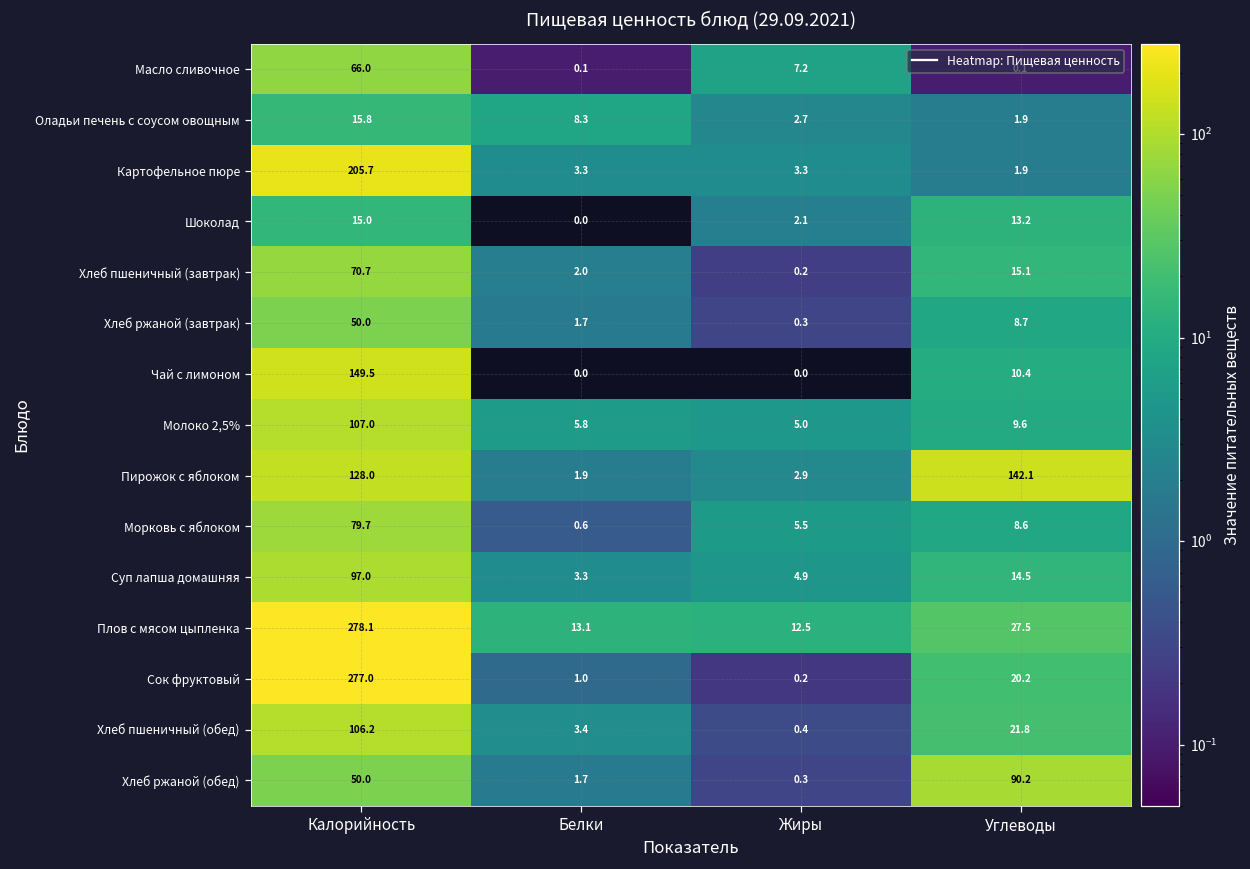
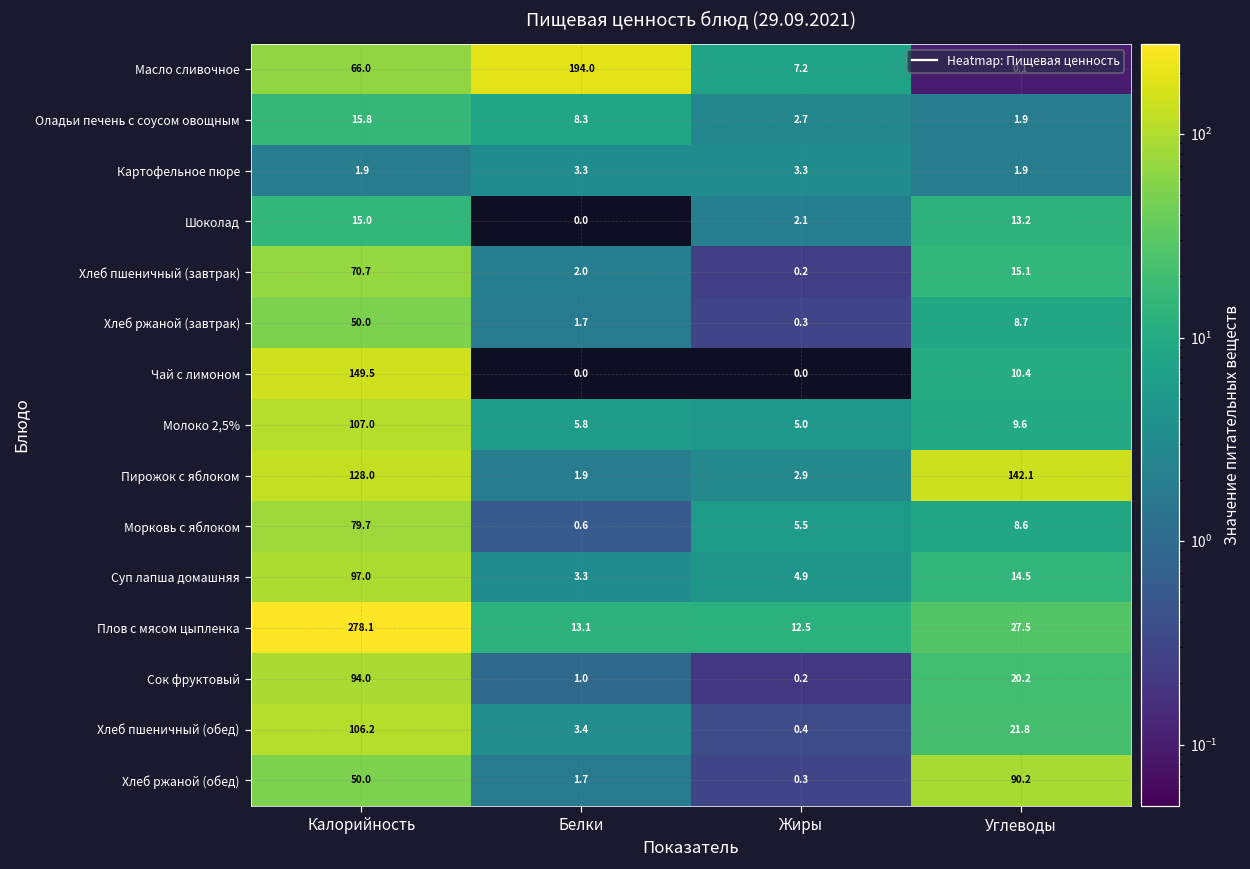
  {
    "Масло сливочное": {
      "Калорийность": 66.0,
-     "Белки": 0.1,
+     "Белки": 194.0,
      "Жиры": 7.2
    },
    "Оладьи печень с соусом овощным": {
      "Калорийность": 15.8,
      "Белки": 8.3,
      "Жиры": 2.7,
      "Углеводы": 1.9
    },
    "Картофельное пюре": {
-     "Калорийность": 205.7,
+     "Калорийность": 1.9,
      "Белки": 3.3,
      "Жиры": 3.3,
      "Углеводы": 1.9
    },
    "Шоколад": {
      "Калорийность": 15.0,
      "Белки": 0.0,
      "Жиры": 2.1,
      "Углеводы": 13.2
    },
    "Хлеб пшеничный (завтрак)": {
      "Калорийность": 70.7,
      "Белки": 2.0,
      "Жиры": 0.2,
      "Углеводы": 15.1
    },
    "Хлеб ржаной (завтрак)": {
      "Калорийность": 50.0,
      "Белки": 1.7,
      "Жиры": 0.3,
      "Углеводы": 8.7
    },
    "Чай с лимоном": {
      "Калорийность": 149.5,
      "Белки": 0.0,
      "Жиры": 0.0,
      "Углеводы": 10.4
    },
    "Молоко 2,5%": {
      "Калорийность": 107.0,
      "Белки": 5.8,
      "Жиры": 5.0,
      "Углеводы": 9.6
    },
    "Пирожок с яблоком": {
      "Калорийность": 128.0,
      "Белки": 1.9,
      "Жиры": 2.9,
      "Углеводы": 142.1
    },
    "Морковь с яблоком": {
      "Калорийность": 79.7,
      "Белки": 0.6,
      "Жиры": 5.5,
      "Углеводы": 8.6
    },
    "Суп лапша домашняя": {
      "Калорийность": 97.0,
      "Белки": 3.3,
      "Жиры": 4.9,
      "Углеводы": 14.5
    },
    "Плов с мясом цыпленка": {
      "Калорийность": 278.1,
      "Белки": 13.1,
      "Жиры": 12.5,
      "Углеводы": 27.5
    },
    "Сок фруктовый": {
-     "Калорийность": 277.0,
+     "Калорийность": 94.0,
      "Белки": 1.0,
      "Жиры": 0.2,
      "Углеводы": 20.2
    },
    "Хлеб пшеничный (обед)": {
      "Калорийность": 106.2,
      "Белки": 3.4,
      "Жиры": 0.4,
      "Углеводы": 21.8
    },
    "Хлеб ржаной (обед)": {
      "Калорийность": 50.0,
      "Белки": 1.7,
      "Жиры": 0.3,
      "Углеводы": 90.2
    }
  }
